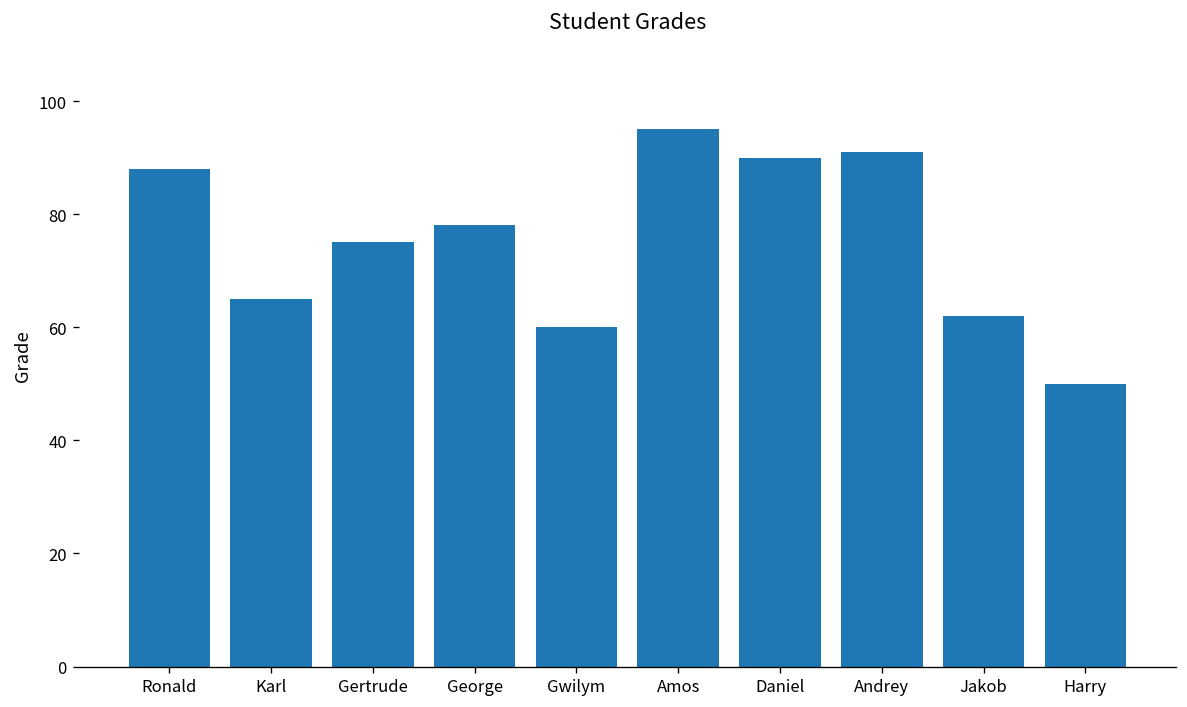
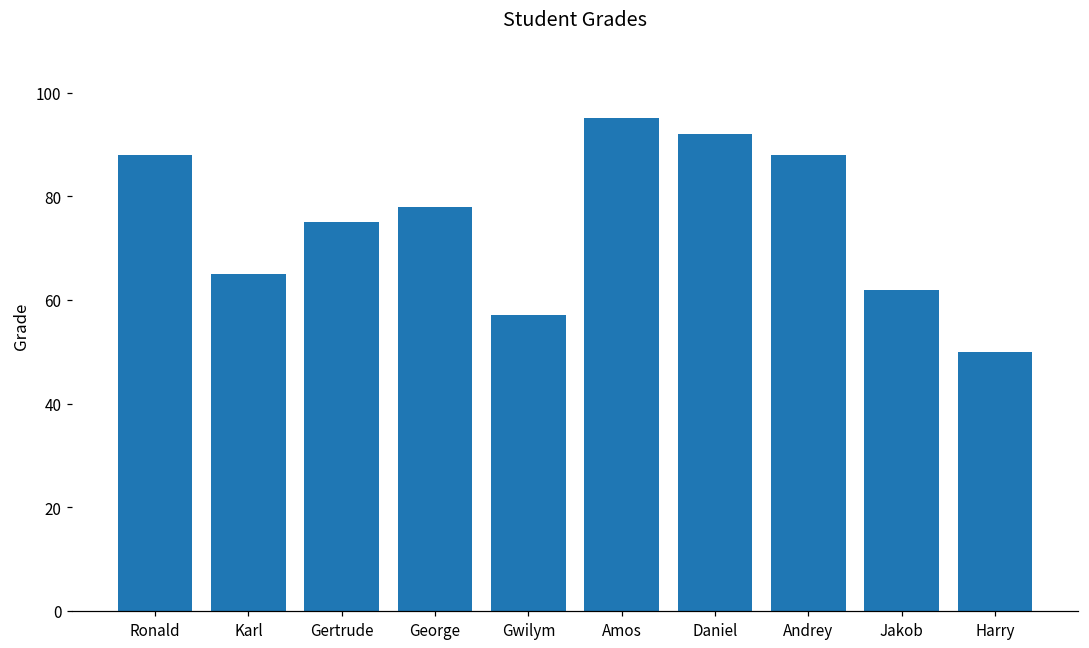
  {
    "Ronald": 88,
    "Karl": 65,
    "Gertrude": 75,
    "George": 78,
-   "Gwilym": 60,
+   "Gwilym": 57,
    "Amos": 95,
-   "Daniel": 90,
-   "Andrey": 91,
+   "Daniel": 92,
+   "Andrey": 88,
    "Jakob": 62,
    "Harry": 50
  }
